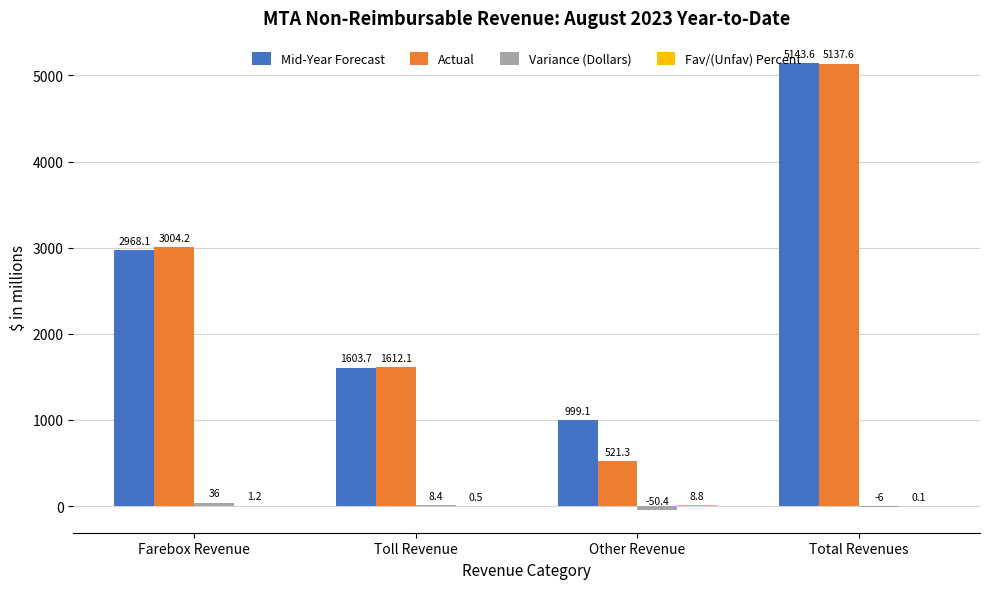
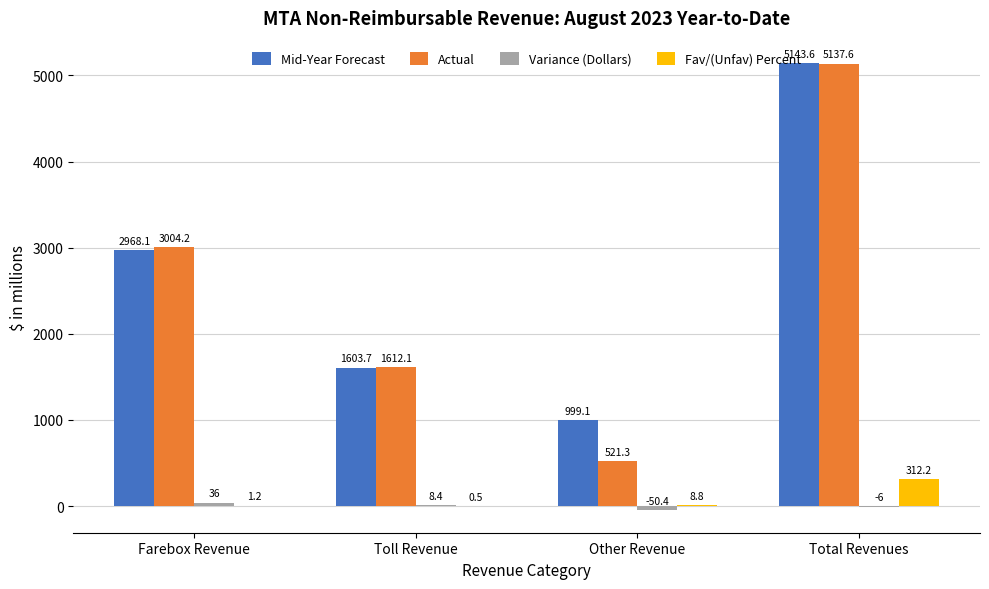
  {
    "Mid-Year Forecast": {
      "Farebox Revenue": 2968.1,
      "Toll Revenue": 1603.7,
      "Other Revenue": 999.1,
      "Total Revenues": 5143.6
    },
    "Actual": {
      "Farebox Revenue": 3004.2,
      "Toll Revenue": 1612.1,
      "Other Revenue": 521.3,
      "Total Revenues": 5137.6
    },
    "Variance (Dollars)": {
      "Farebox Revenue": 36,
      "Toll Revenue": 8.4,
      "Other Revenue": -50.4,
      "Total Revenues": -6
    },
    "Fav/(Unfav) Percent": {
      "Farebox Revenue": 1.2,
      "Toll Revenue": 0.5,
      "Other Revenue": 8.8,
-     "Total Revenues": 0.1
+     "Total Revenues": 312.2
    }
  }
